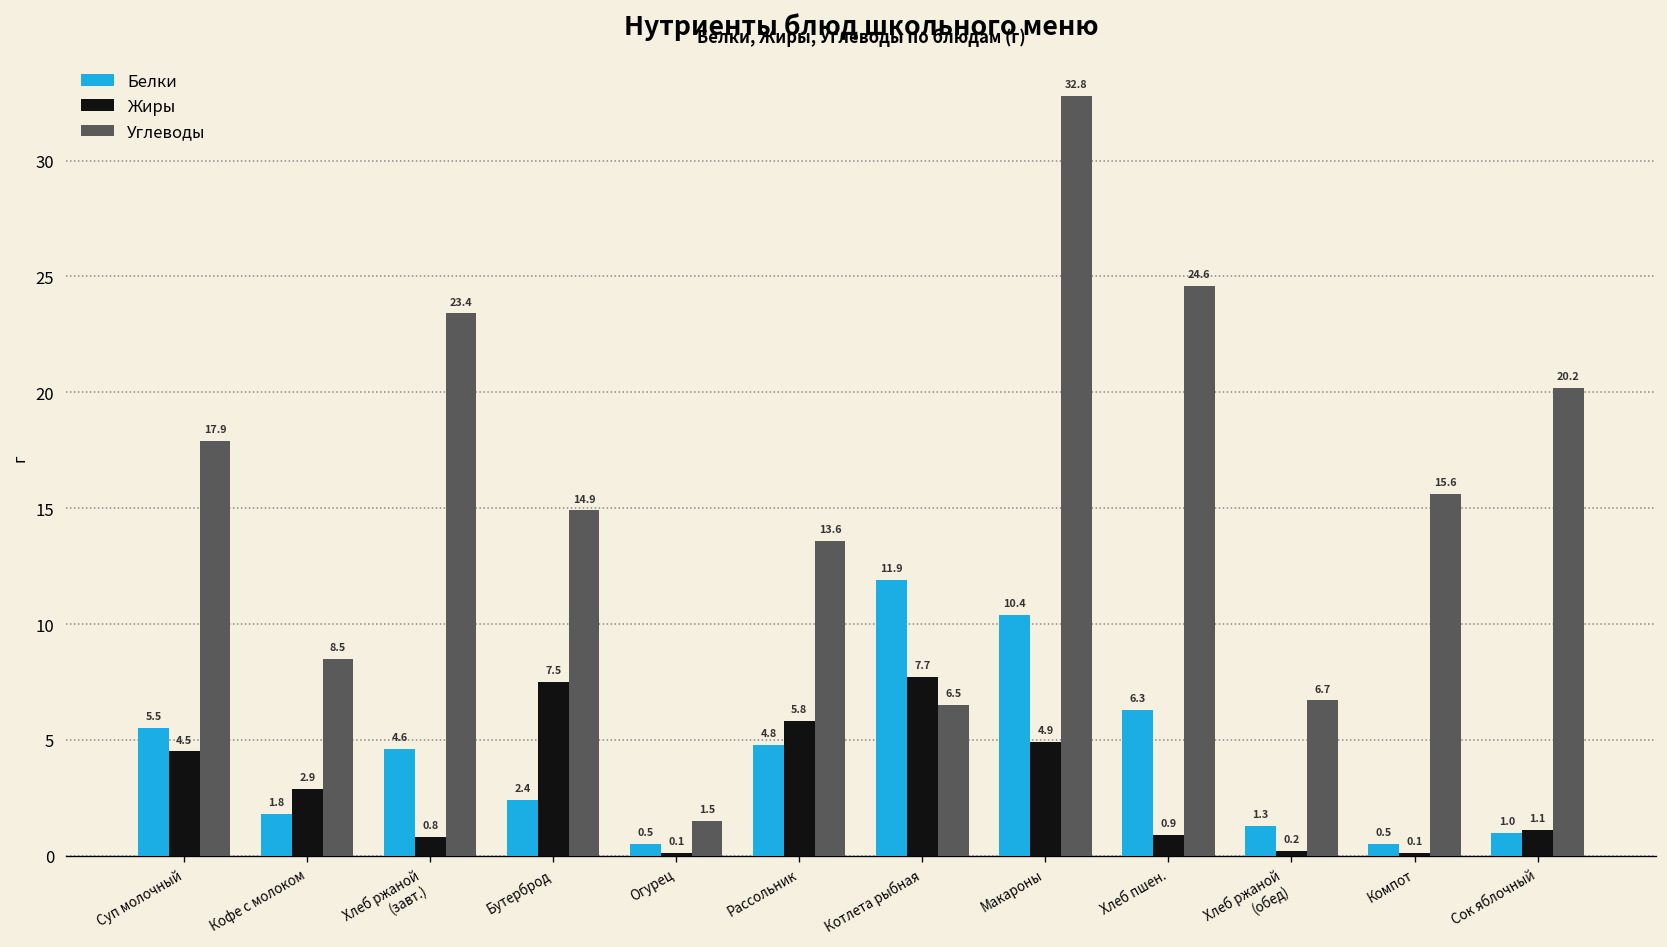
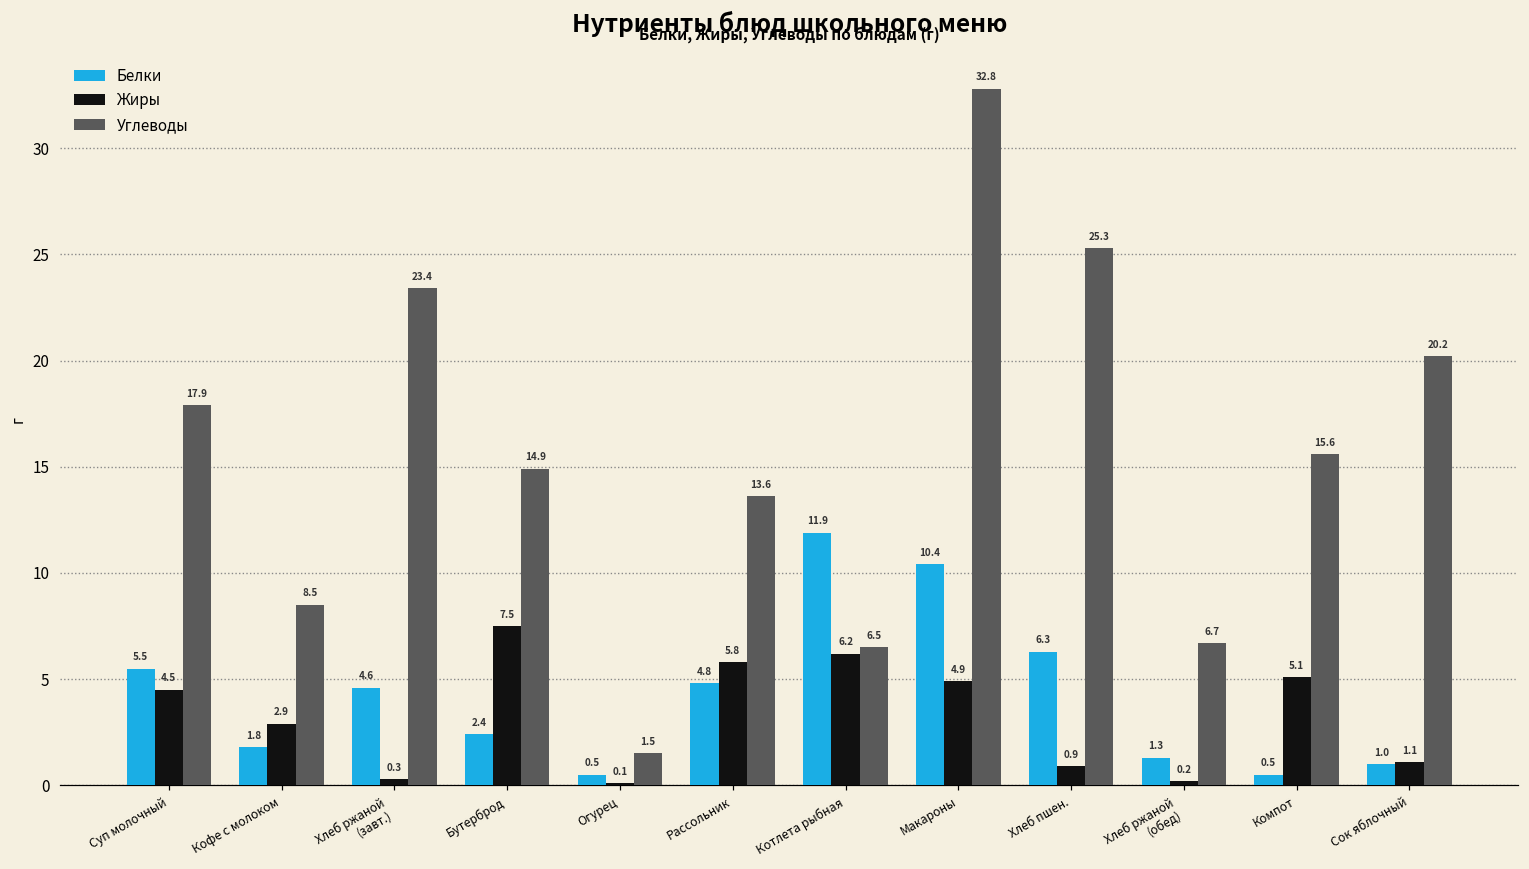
  {
    "Белки": {
      "Суп молочный": 5.5,
      "Кофе с молоком": 1.8,
      "Хлеб ржаной (завт.)": 4.6,
      "Бутерброд": 2.4,
      "Огурец": 0.5,
      "Рассольник": 4.8,
      "Котлета рыбная": 11.9,
      "Макароны": 10.4,
      "Хлеб пшен.": 6.3,
      "Хлеб ржаной (обед)": 1.3,
      "Компот": 0.5,
      "Сок яблочный": 1.0
    },
    "Жиры": {
      "Суп молочный": 4.5,
      "Кофе с молоком": 2.9,
-     "Хлеб ржаной (завт.)": 0.8,
+     "Хлеб ржаной (завт.)": 0.3,
      "Бутерброд": 7.5,
      "Огурец": 0.1,
      "Рассольник": 5.8,
-     "Котлета рыбная": 7.7,
+     "Котлета рыбная": 6.2,
      "Макароны": 4.9,
      "Хлеб пшен.": 0.9,
      "Хлеб ржаной (обед)": 0.2,
-     "Компот": 0.1,
+     "Компот": 5.1,
      "Сок яблочный": 1.1
    },
    "Углеводы": {
      "Суп молочный": 17.9,
      "Кофе с молоком": 8.5,
      "Хлеб ржаной (завт.)": 23.4,
      "Бутерброд": 14.9,
      "Огурец": 1.5,
      "Рассольник": 13.6,
      "Котлета рыбная": 6.5,
      "Макароны": 32.8,
-     "Хлеб пшен.": 24.6,
+     "Хлеб пшен.": 25.3,
      "Хлеб ржаной (обед)": 6.7,
      "Компот": 15.6,
      "Сок яблочный": 20.2
    }
  }
